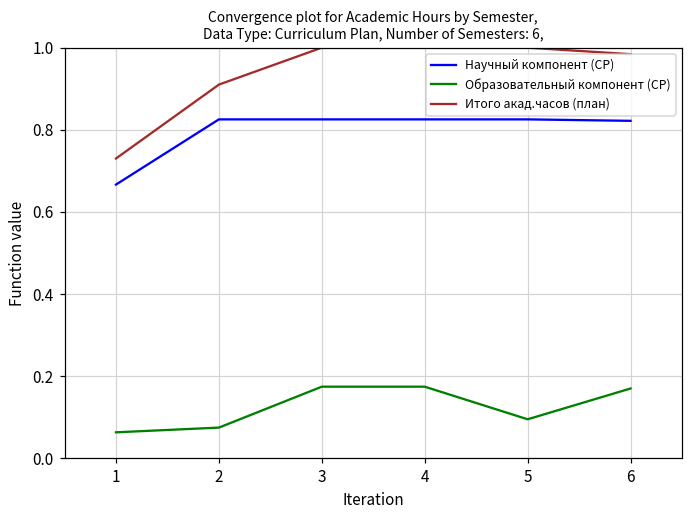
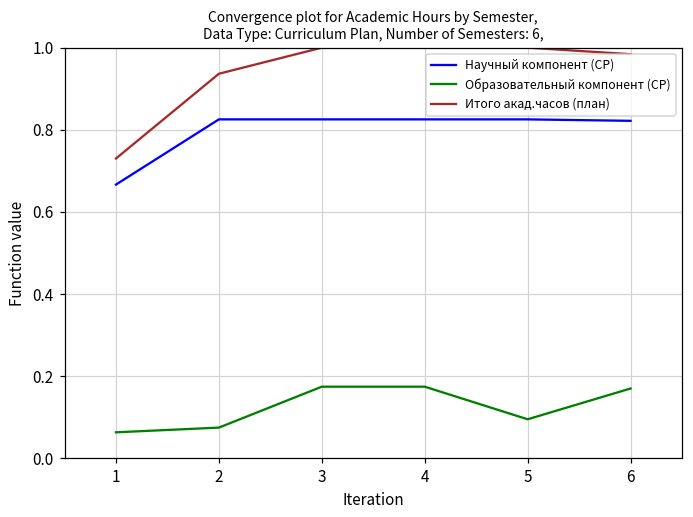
  {
    "Научный компонент (СР)": {
      "1": 0.67,
      "2": 0.83,
      "3": 0.83,
      "4": 0.83,
      "5": 0.83,
      "6": 0.82
    },
    "Образовательный компонент (СР)": {
      "1": 0.06,
      "2": 0.07,
      "3": 0.17,
      "4": 0.17,
      "5": 0.10,
      "6": 0.17
    },
    "Итого акад.часов (план)": {
      "1": 0.73,
-     "2": 0.91,
+     "2": 0.94,
      "3": 1.00,
      "4": 1.00,
      "5": 1.00
    }
  }
